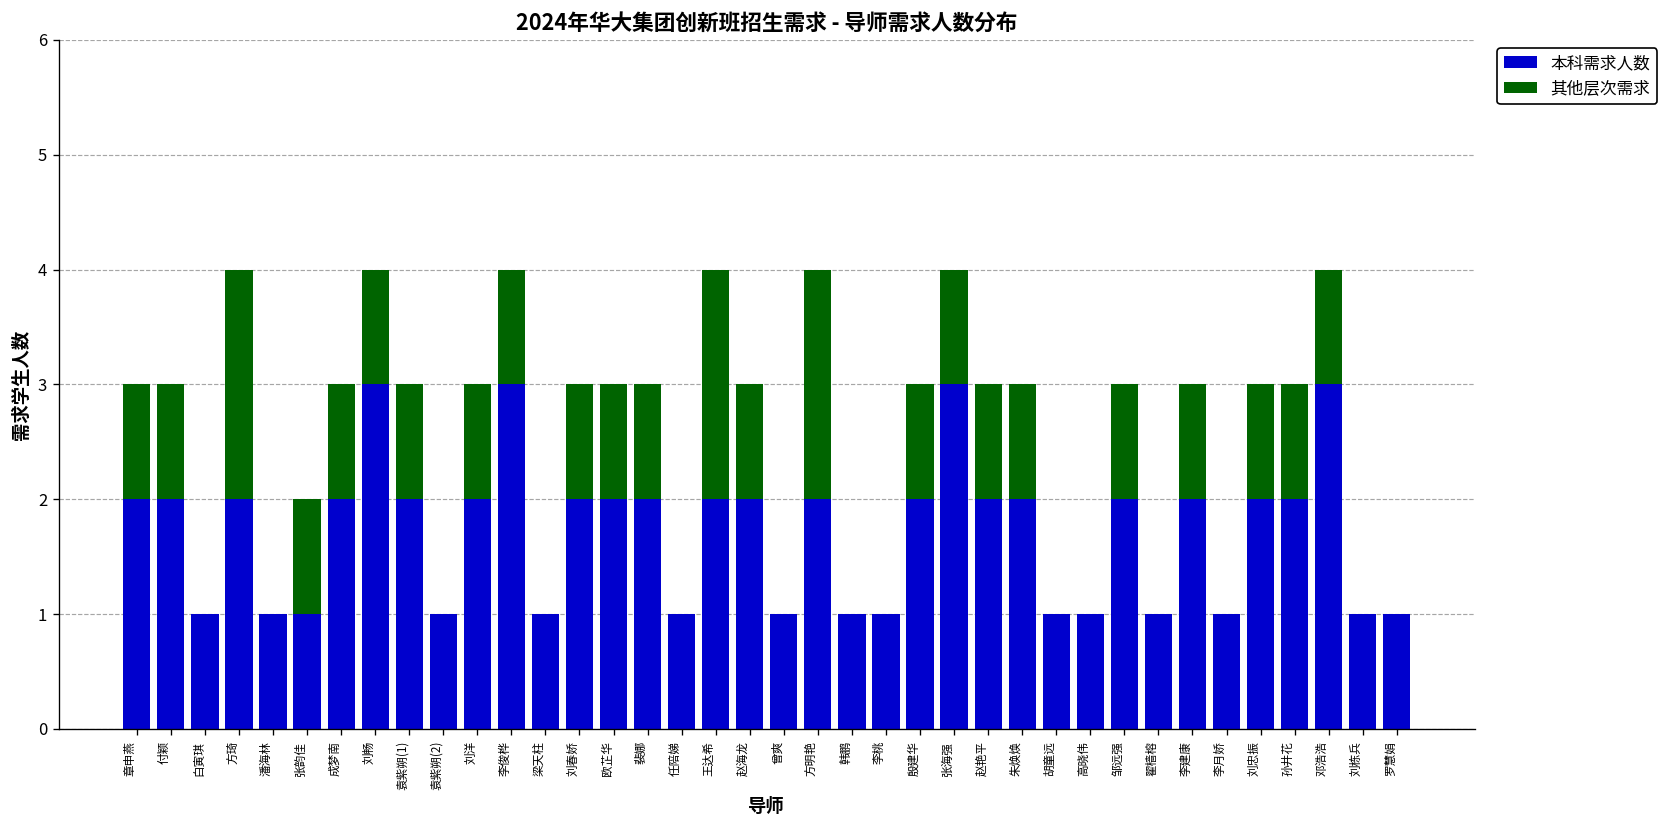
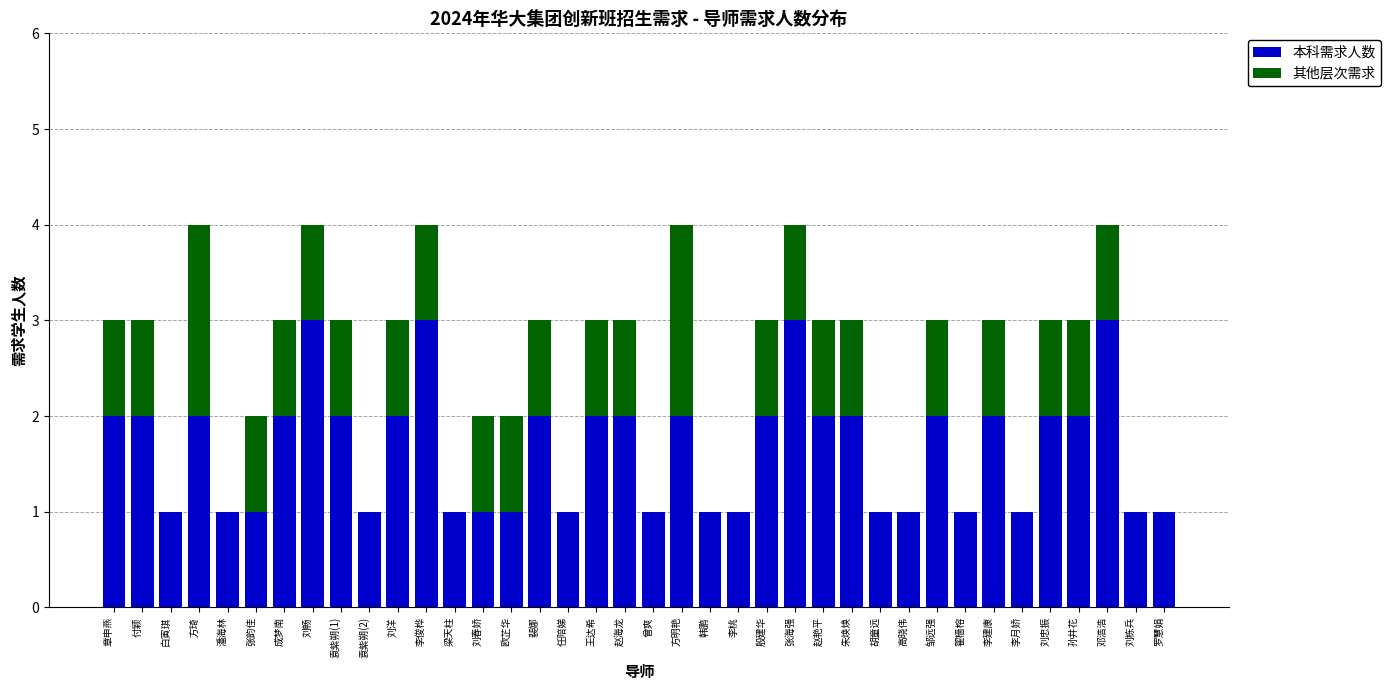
  {
    "本科需求人数": {
      "章申燕": 2,
      "付颖": 2,
      "白寅琪": 1,
      "方琦": 2,
      "潘海林": 1,
      "张韵佳": 1,
      "成梦南": 2,
      "刘畅": 3,
      "袁紫朔(1)": 2,
      "袁紫朔(2)": 1,
      "刘洋": 2,
      "李俊桦": 3,
      "梁天柱": 1,
-     "刘春娇": 2,
-     "欧芷华": 2,
+     "刘春娇": 1,
+     "欧芷华": 1,
      "裴娜": 2,
      "任陪娣": 1,
      "王达希": 2,
      "赵海龙": 2,
      "曾爽": 1,
      "方明艳": 2,
      "韩鹏": 1,
      "李桃": 1,
      "殷建华": 2,
      "张海强": 3,
      "赵艳平": 2,
      "朱焕焕": 2,
      "胡童远": 1,
      "高晓伟": 1,
      "邹远强": 2,
      "翟樯榕": 1,
      "李建康": 2,
      "李月娇": 1,
      "刘忠振": 2,
      "孙井花": 2,
      "邓浩浩": 3,
      "刘栋兵": 1,
      "罗慧娟": 1
    },
    "其他层次需求": {
      "章申燕": 1,
      "付颖": 1,
      "白寅琪": 0,
      "方琦": 2,
      "潘海林": 0,
      "张韵佳": 1,
      "成梦南": 1,
      "刘畅": 1,
      "袁紫朔(1)": 1,
      "袁紫朔(2)": 0,
      "刘洋": 1,
      "李俊桦": 1,
      "梁天柱": 0,
      "刘春娇": 1,
      "欧芷华": 1,
      "裴娜": 1,
      "任陪娣": 0,
-     "王达希": 2,
+     "王达希": 1,
      "赵海龙": 1,
      "曾爽": 0,
      "方明艳": 2,
      "韩鹏": 0,
      "李桃": 0,
      "殷建华": 1,
      "张海强": 1,
      "赵艳平": 1,
      "朱焕焕": 1,
      "胡童远": 0,
      "高晓伟": 0,
      "邹远强": 1,
      "翟樯榕": 0,
      "李建康": 1,
      "李月娇": 0,
      "刘忠振": 1,
      "孙井花": 1,
      "邓浩浩": 1,
      "刘栋兵": 0,
      "罗慧娟": 0
    }
  }
